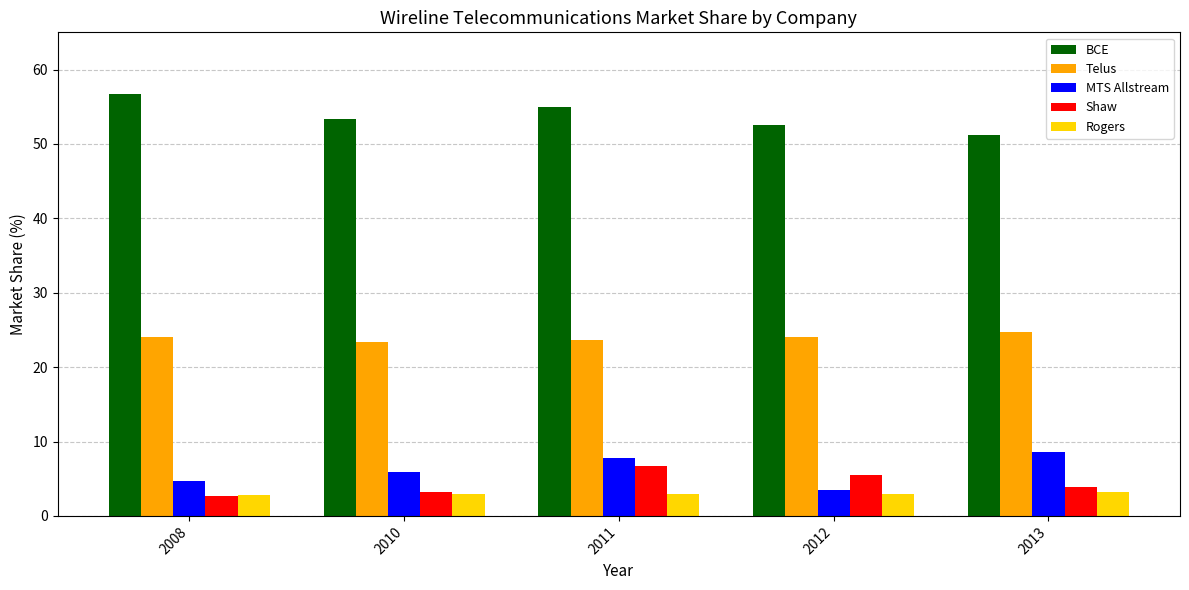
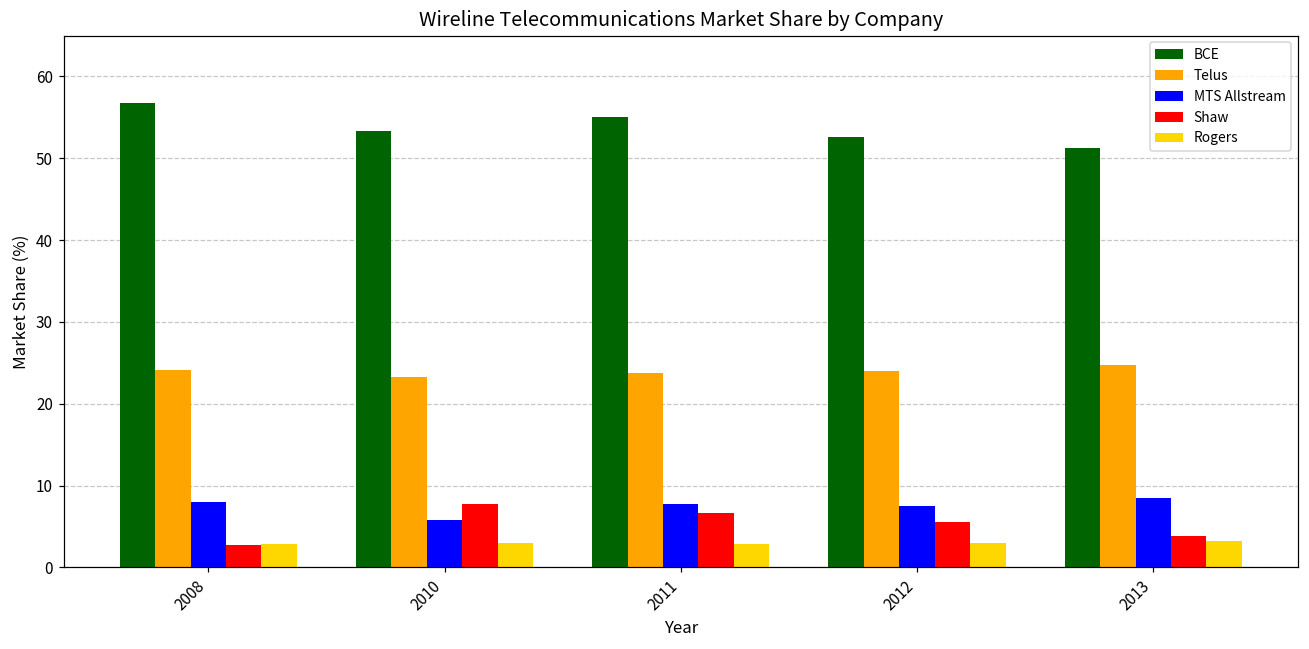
  {
    "BCE": {
      "2008": 57,
      "2010": 53,
      "2011": 55,
      "2012": 53,
      "2013": 51
    },
    "MTS Allstream": {
-     "2008": 5,
+     "2008": 8,
      "2010": 6,
      "2011": 8,
-     "2012": 3,
+     "2012": 7,
      "2013": 9
    },
    "Shaw": {
      "2008": 3,
-     "2010": 3,
+     "2010": 8,
      "2011": 7,
      "2012": 6,
      "2013": 4
    }
  }
